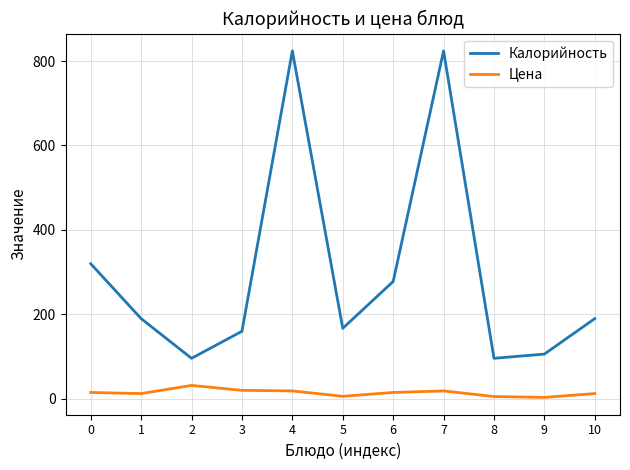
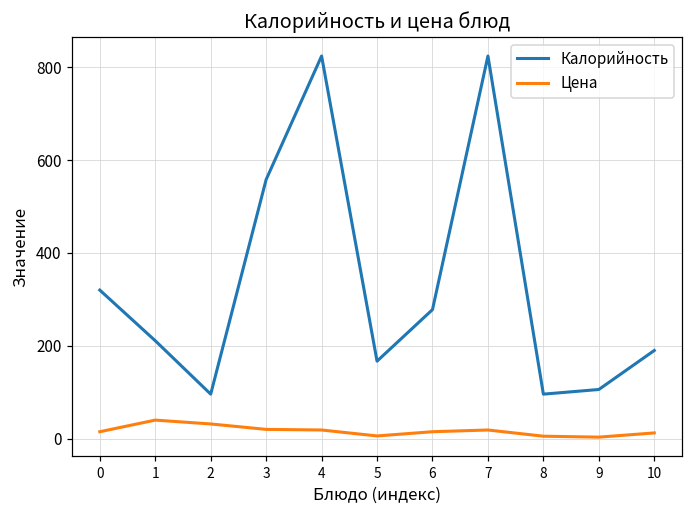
  {
    "Калорийность": {
      "0": 320,
-     "1": 190,
+     "1": 210,
      "2": 100,
-     "3": 160,
+     "3": 560,
      "4": 820,
      "5": 170,
      "6": 280,
      "7": 820,
      "8": 100,
      "9": 110,
      "10": 190
    },
    "Цена": {
      "0": 20,
-     "1": 10,
+     "1": 40,
      "2": 30,
      "3": 20,
      "4": 20,
      "5": 10,
      "6": 20,
      "7": 20,
      "8": 10,
      "9": 0,
      "10": 10
    }
  }
